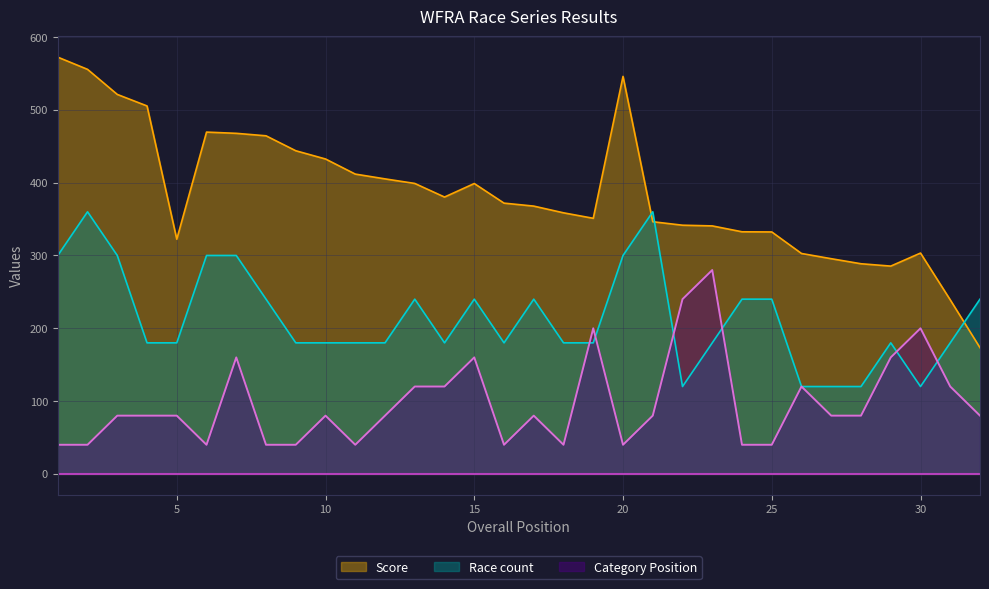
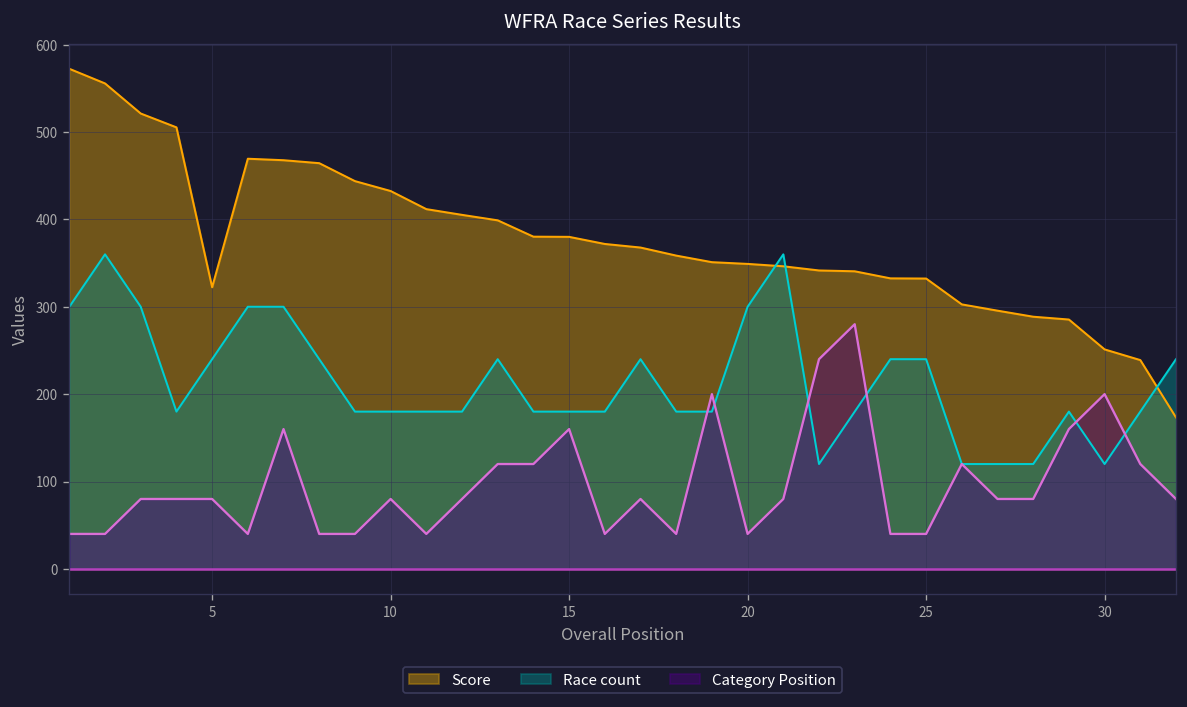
  {
    "Score": {
      "5": 320,
      "10": 430,
-     "15": 400,
-     "20": 550,
+     "15": 380,
+     "20": 350,
      "25": 330,
-     "30": 300
+     "30": 250
    },
    "Race count": {
-     "5": 180,
+     "5": 240,
      "10": 180,
-     "15": 240,
+     "15": 180,
      "20": 300,
      "25": 240,
      "30": 120
    },
    "Category Position": {
      "5": 80,
      "10": 80,
      "15": 160,
      "20": 40,
      "25": 40,
      "30": 200
    }
  }
